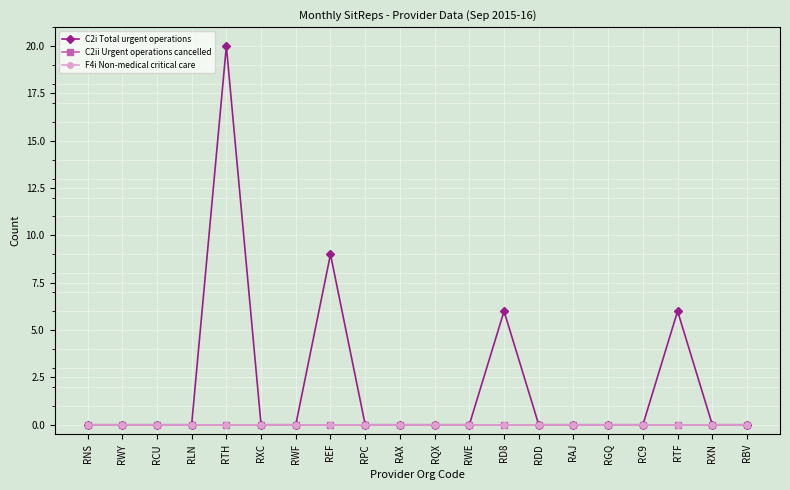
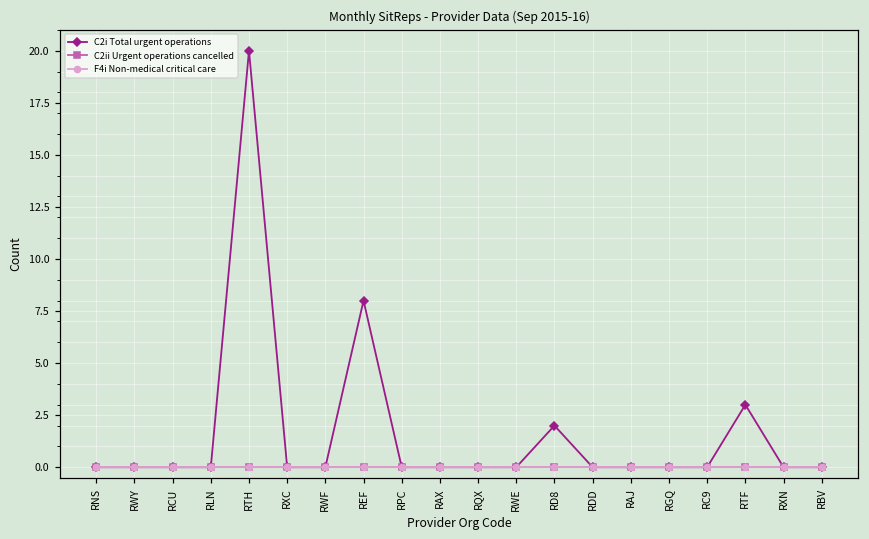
  {
    "C2i Total urgent operations": {
      "RTH": 20,
-     "REF": 9,
-     "RD8": 6,
-     "RTF": 6
+     "REF": 8,
+     "RD8": 2,
+     "RTF": 3
    },
    "F4i Non-medical critical care": {
      "RTH": 0,
      "REF": 0,
      "RD8": 0,
      "RTF": 0
    }
  }
